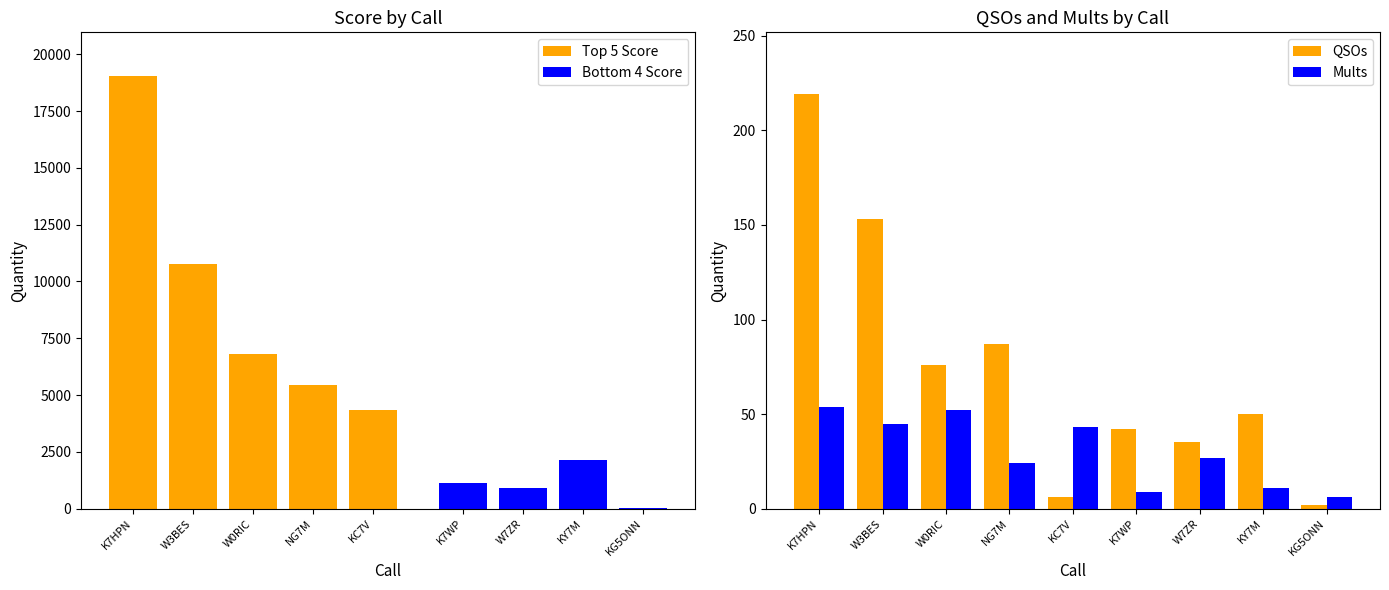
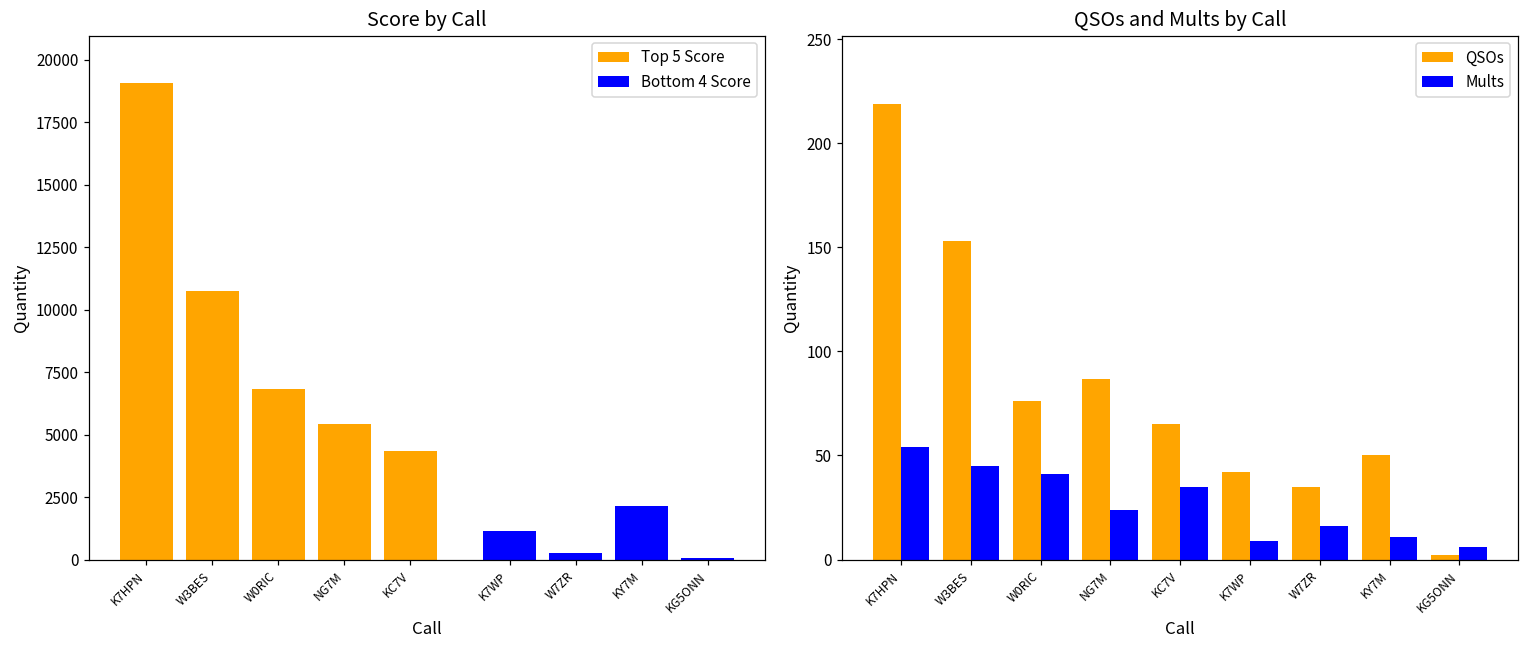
  {
    "Score by Call": {
      "Top 5 Score": {
        "K7HPN": 19100,
        "W3BES": 10800,
        "W0RIC": 6800,
        "NG7M": 5400,
        "KC7V": 4300
      },
      "Bottom 4 Score": {
        "K7WP": 1100,
-       "W7ZR": 900,
+       "W7ZR": 300,
        "KY7M": 2100
      }
    },
    "QSOs and Mults by Call": {
      "QSOs": {
        "K7HPN": 219,
        "W3BES": 153,
        "W0RIC": 76,
        "NG7M": 87,
-       "KC7V": 6,
+       "KC7V": 65,
        "K7WP": 42,
        "W7ZR": 35,
        "KY7M": 50,
        "KG5ONN": 2
      },
      "Mults": {
        "K7HPN": 54,
        "W3BES": 45,
-       "W0RIC": 52,
+       "W0RIC": 41,
        "NG7M": 24,
-       "KC7V": 43,
+       "KC7V": 35,
        "K7WP": 9,
-       "W7ZR": 27,
+       "W7ZR": 16,
        "KY7M": 11,
        "KG5ONN": 6
      }
    }
  }
